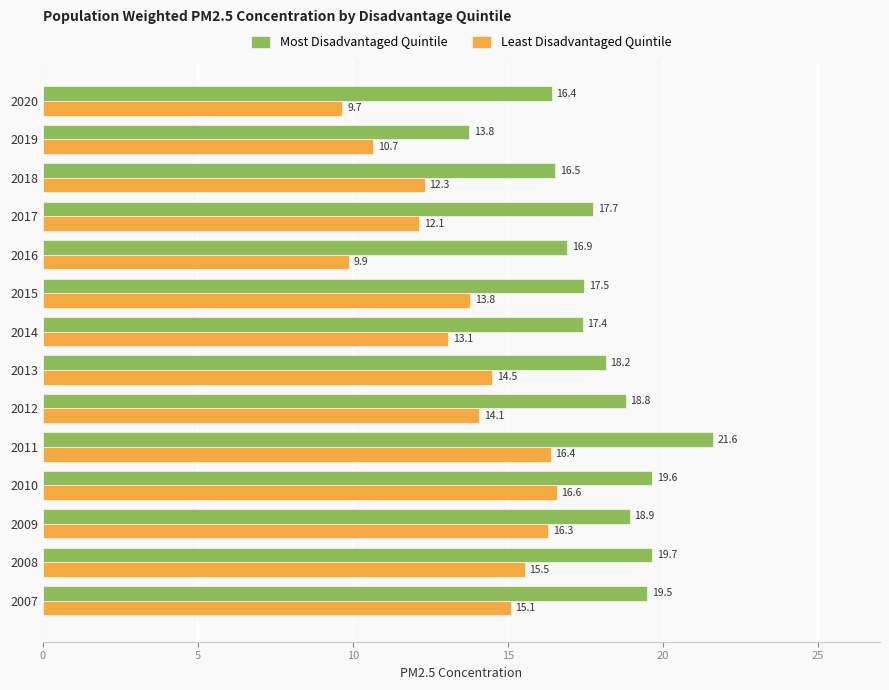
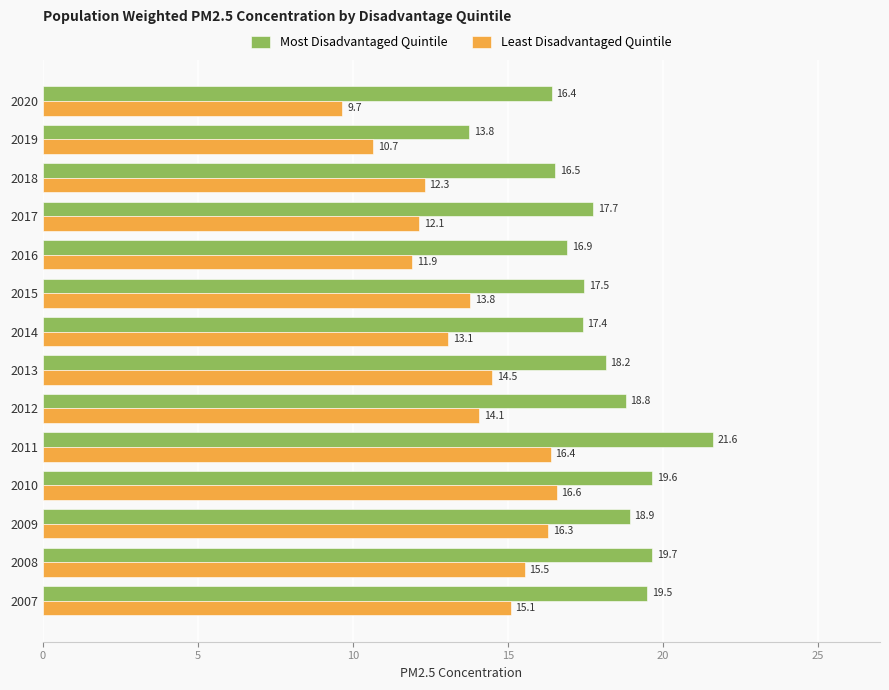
  {
    "Most Disadvantaged Quintile": {
      "2020": 16.4,
      "2019": 13.8,
      "2018": 16.5,
      "2017": 17.7,
      "2016": 16.9,
      "2015": 17.5,
      "2014": 17.4,
      "2013": 18.2,
      "2012": 18.8,
      "2011": 21.6,
      "2010": 19.6,
      "2009": 18.9,
      "2008": 19.7,
      "2007": 19.5
    },
    "Least Disadvantaged Quintile": {
      "2020": 9.7,
      "2019": 10.7,
      "2018": 12.3,
      "2017": 12.1,
-     "2016": 9.9,
+     "2016": 11.9,
      "2015": 13.8,
      "2014": 13.1,
      "2013": 14.5,
      "2012": 14.1,
      "2011": 16.4,
      "2010": 16.6,
      "2009": 16.3,
      "2008": 15.5,
      "2007": 15.1
    }
  }
